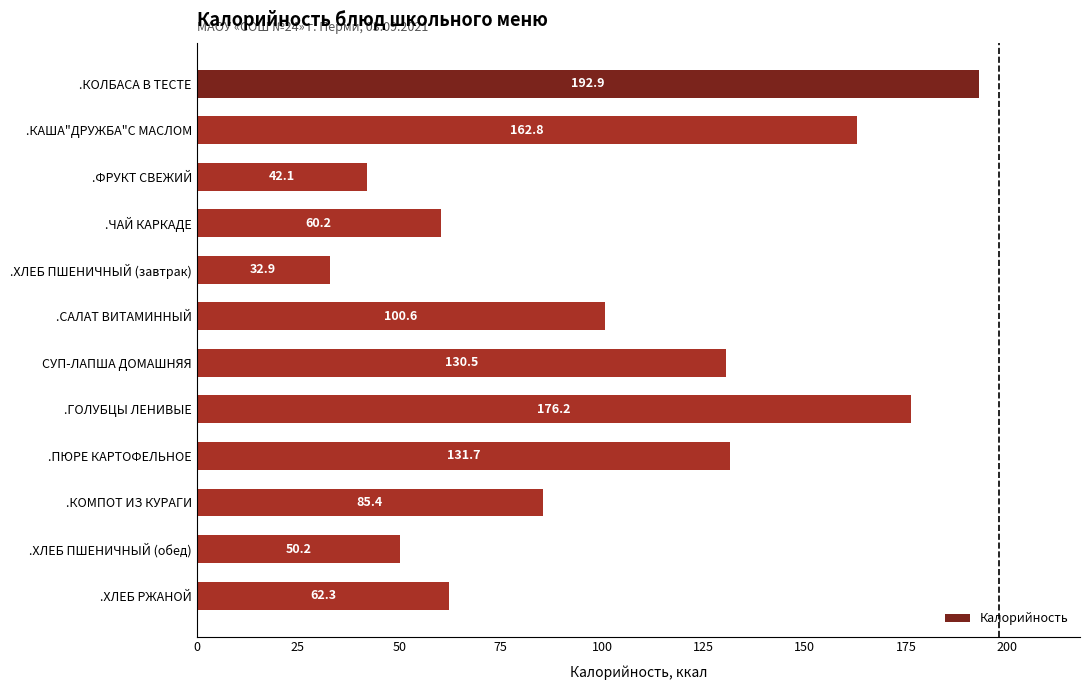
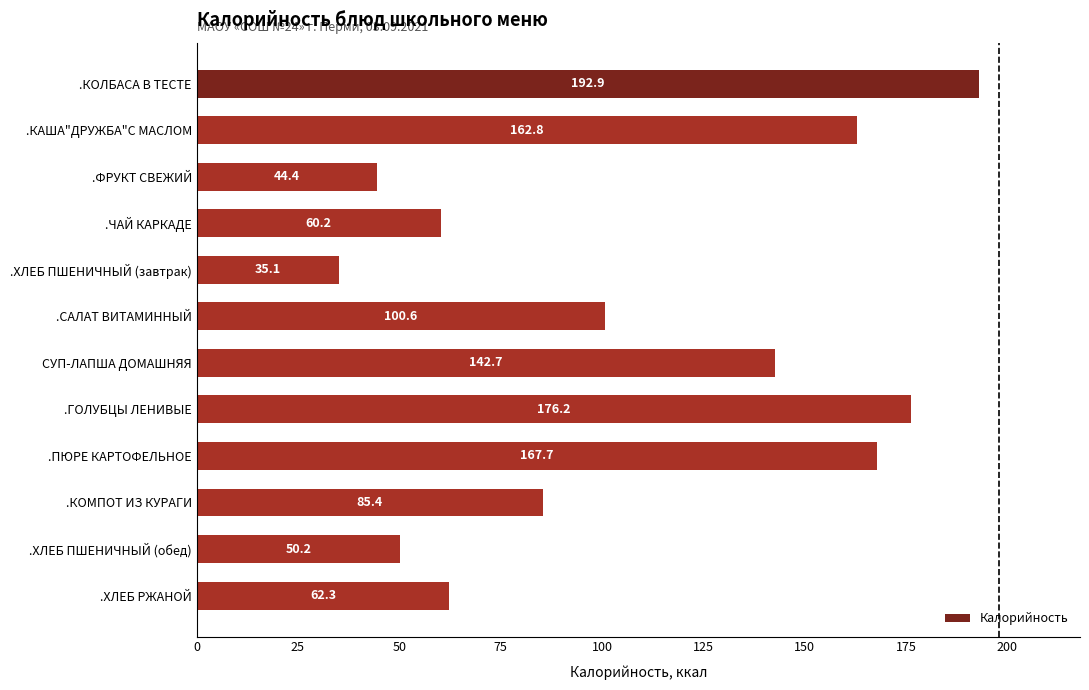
  {
    ".КОЛБАСА В ТЕСТЕ": 192.9,
    ".КАША\"ДРУЖБА\"С МАСЛОМ": 162.8,
-   ".ФРУКТ СВЕЖИЙ": 42.1,
+   ".ФРУКТ СВЕЖИЙ": 44.4,
    ".ЧАЙ КАРКАДЕ": 60.2,
-   ".ХЛЕБ ПШЕНИЧНЫЙ (завтрак)": 32.9,
+   ".ХЛЕБ ПШЕНИЧНЫЙ (завтрак)": 35.1,
    ".САЛАТ ВИТАМИННЫЙ": 100.6,
-   "СУП-ЛАПША ДОМАШНЯЯ": 130.5,
+   "СУП-ЛАПША ДОМАШНЯЯ": 142.7,
    ".ГОЛУБЦЫ ЛЕНИВЫЕ": 176.2,
-   ".ПЮРЕ КАРТОФЕЛЬНОЕ": 131.7,
+   ".ПЮРЕ КАРТОФЕЛЬНОЕ": 167.7,
    ".КОМПОТ ИЗ КУРАГИ": 85.4,
    ".ХЛЕБ ПШЕНИЧНЫЙ (обед)": 50.2,
    ".ХЛЕБ РЖАНОЙ": 62.3
  }
